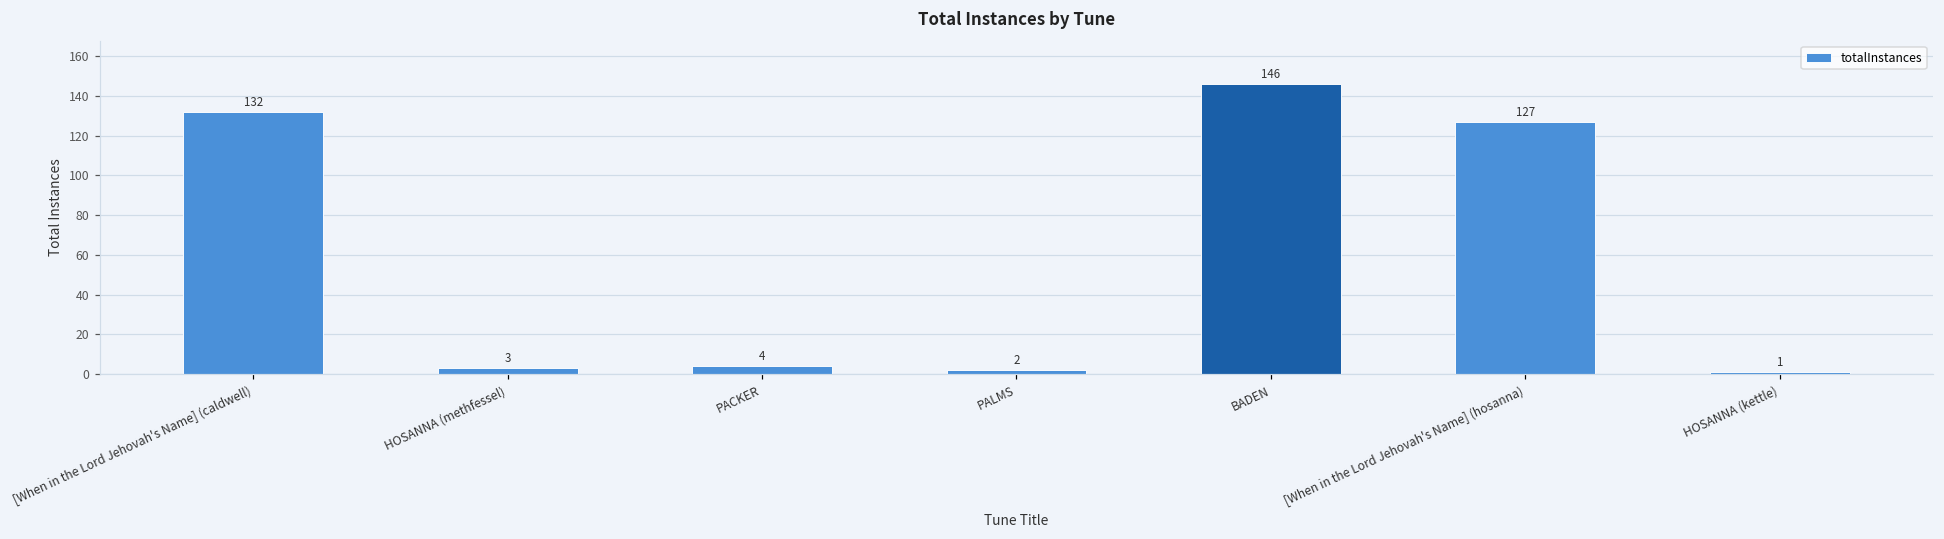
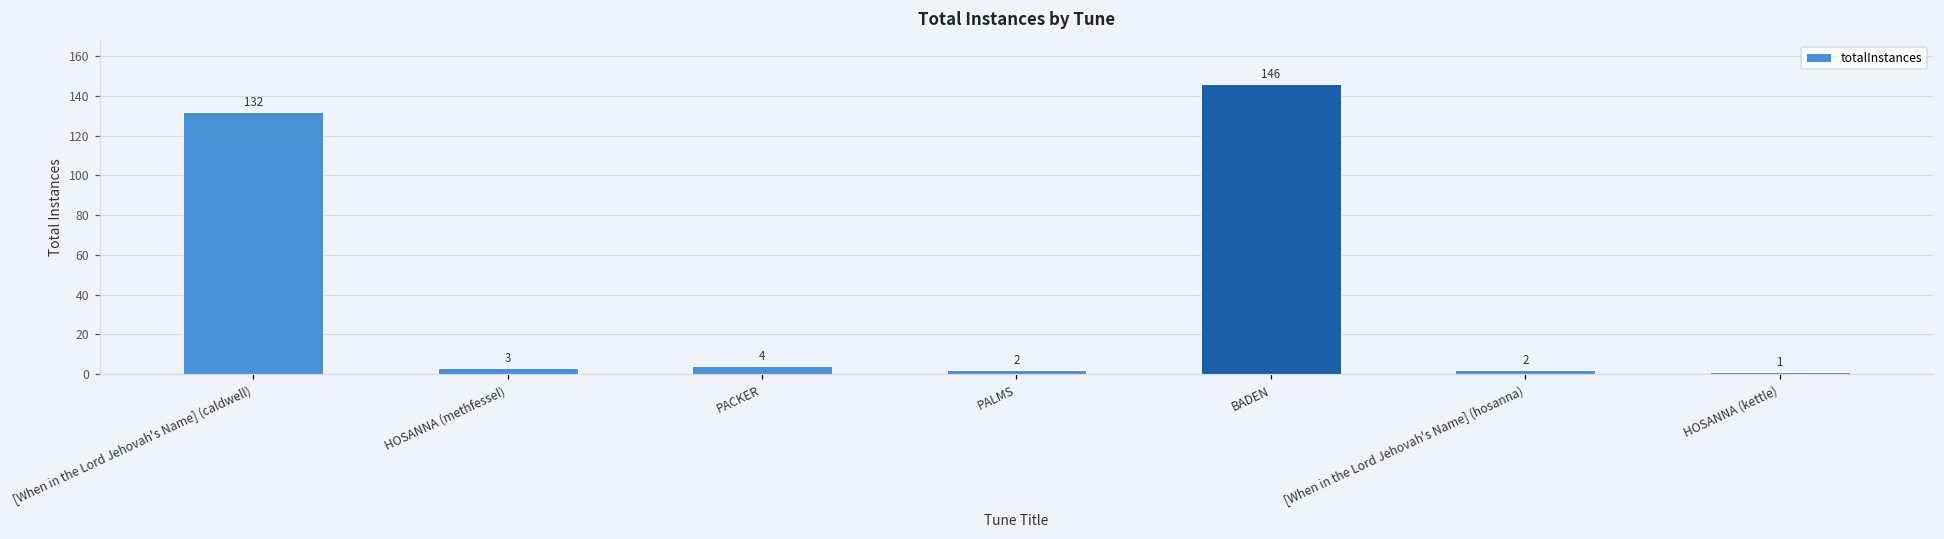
  {
    "[When in the Lord Jehovah's Name] (caldwell)": 132,
    "HOSANNA (methfessel)": 3,
    "PACKER": 4,
    "PALMS": 2,
    "BADEN": 146,
-   "[When in the Lord Jehovah's Name] (hosanna)": 127,
+   "[When in the Lord Jehovah's Name] (hosanna)": 2,
    "HOSANNA (kettle)": 1
  }
